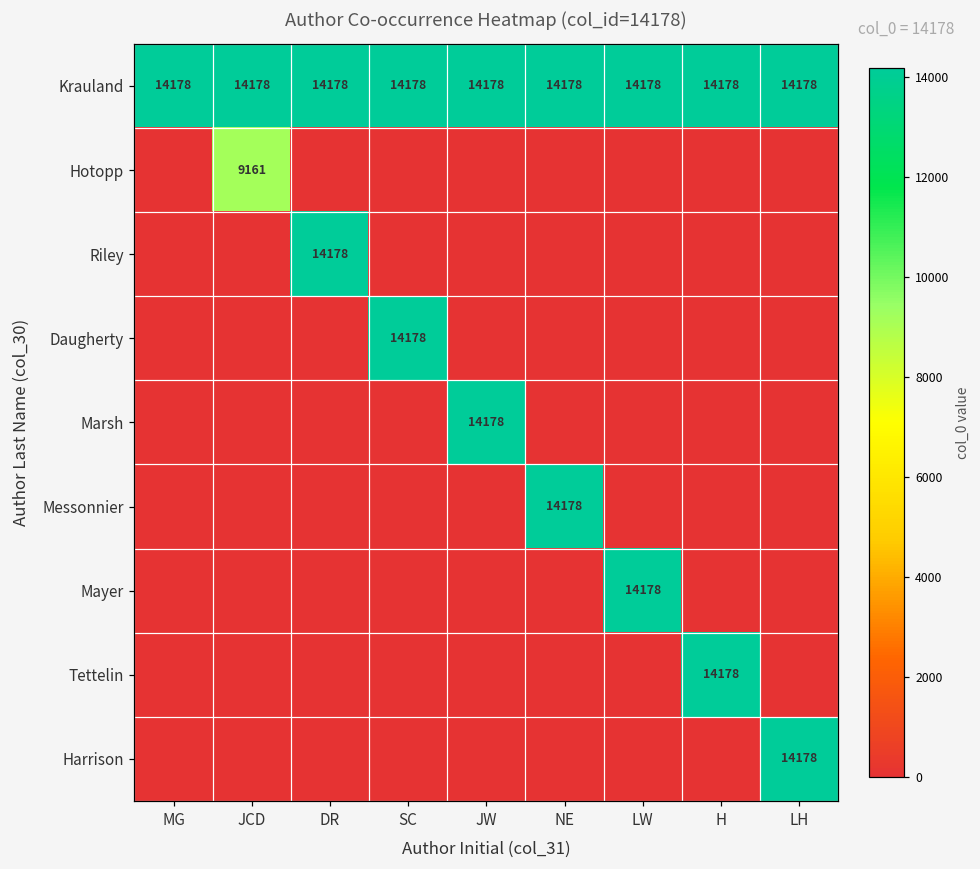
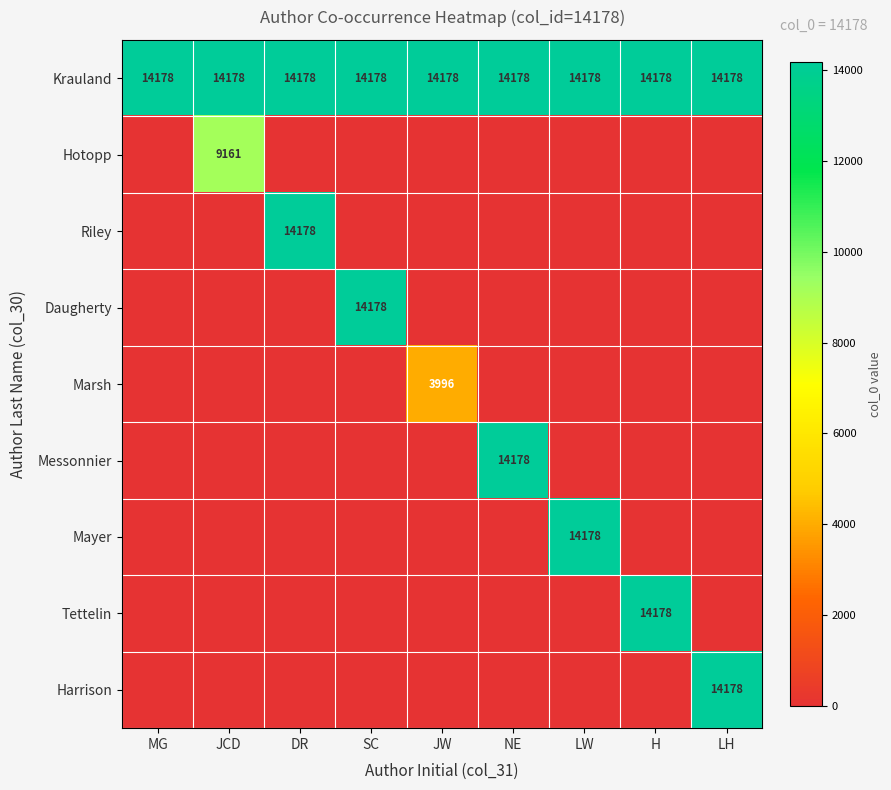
  {
    "Krauland": {
      "MG": 14178,
      "JCD": 14178,
      "DR": 14178,
      "SC": 14178,
      "JW": 14178,
      "NE": 14178,
      "LW": 14178,
      "H": 14178,
      "LH": 14178
    },
    "Hotopp": {
      "JCD": 9161
    },
    "Riley": {
      "DR": 14178
    },
    "Daugherty": {
      "SC": 14178
    },
    "Marsh": {
-     "JW": 14178
+     "JW": 3996
    },
    "Messonnier": {
      "NE": 14178
    },
    "Mayer": {
      "LW": 14178
    },
    "Tettelin": {
      "H": 14178
    },
    "Harrison": {
      "LH": 14178
    }
  }
